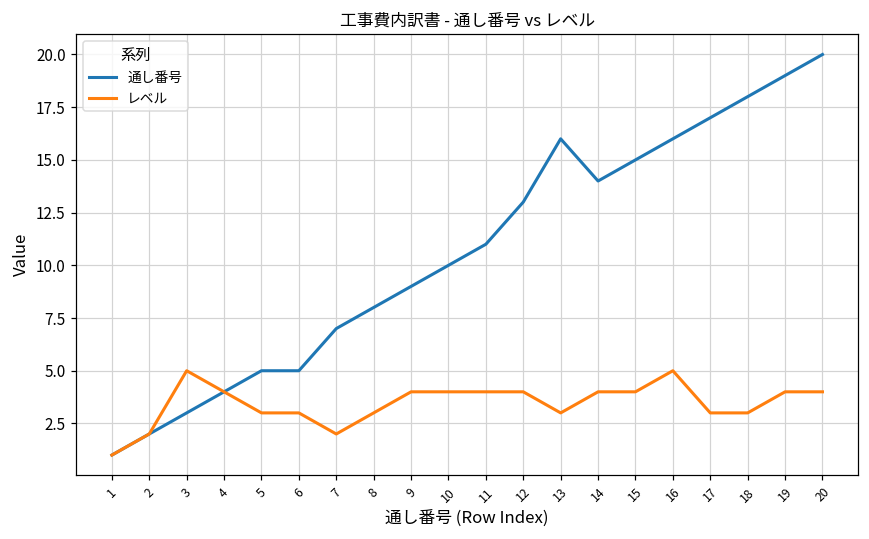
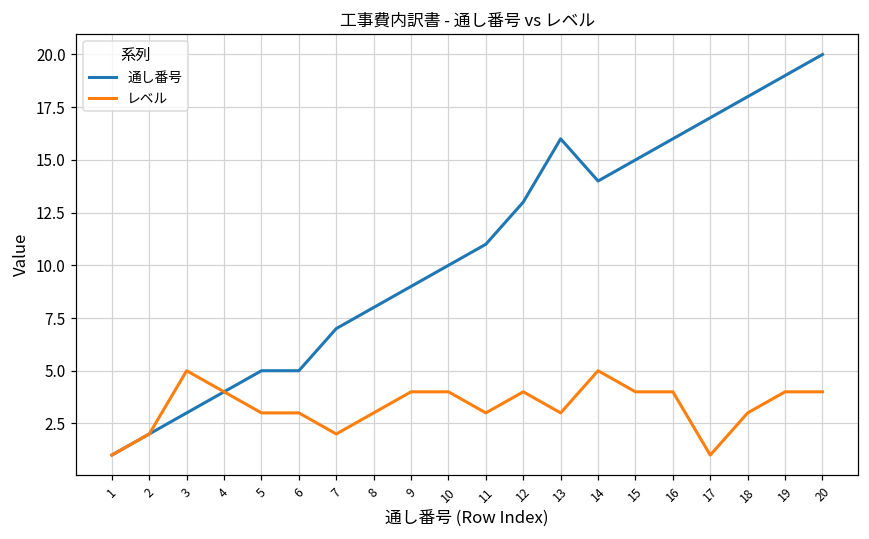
  {
    "通し番号": {
      "3": 3,
      "5": 5,
      "6": 5,
      "7": 7,
      "8": 8,
      "9": 9,
      "10": 10,
      "11": 11,
      "12": 13,
      "13": 16,
      "14": 14,
      "15": 15,
      "16": 16,
      "17": 17,
      "18": 18,
      "19": 19,
      "20": 20
    },
    "レベル": {
      "3": 5,
      "5": 3,
      "6": 3,
      "7": 2,
      "8": 3,
      "9": 4,
      "10": 4,
-     "11": 4,
+     "11": 3,
      "12": 4,
      "13": 3,
-     "14": 4,
+     "14": 5,
      "15": 4,
-     "16": 5,
-     "17": 3,
+     "16": 4,
+     "17": 1,
      "18": 3,
      "19": 4,
      "20": 4
    }
  }
